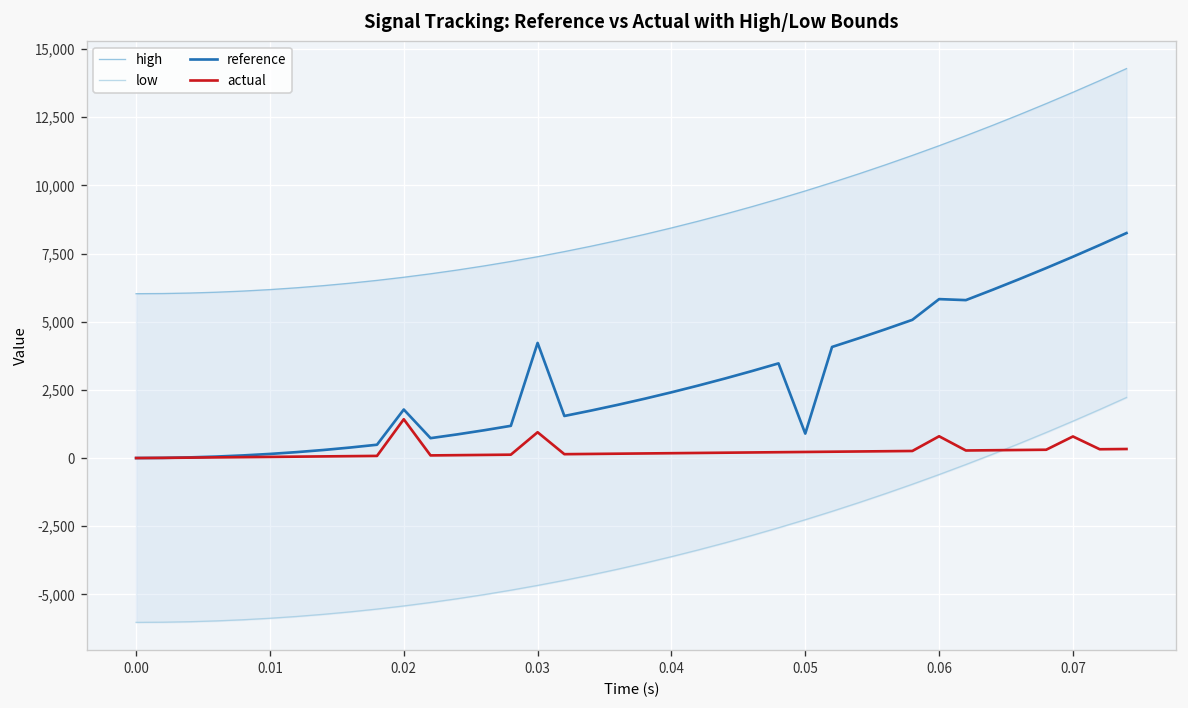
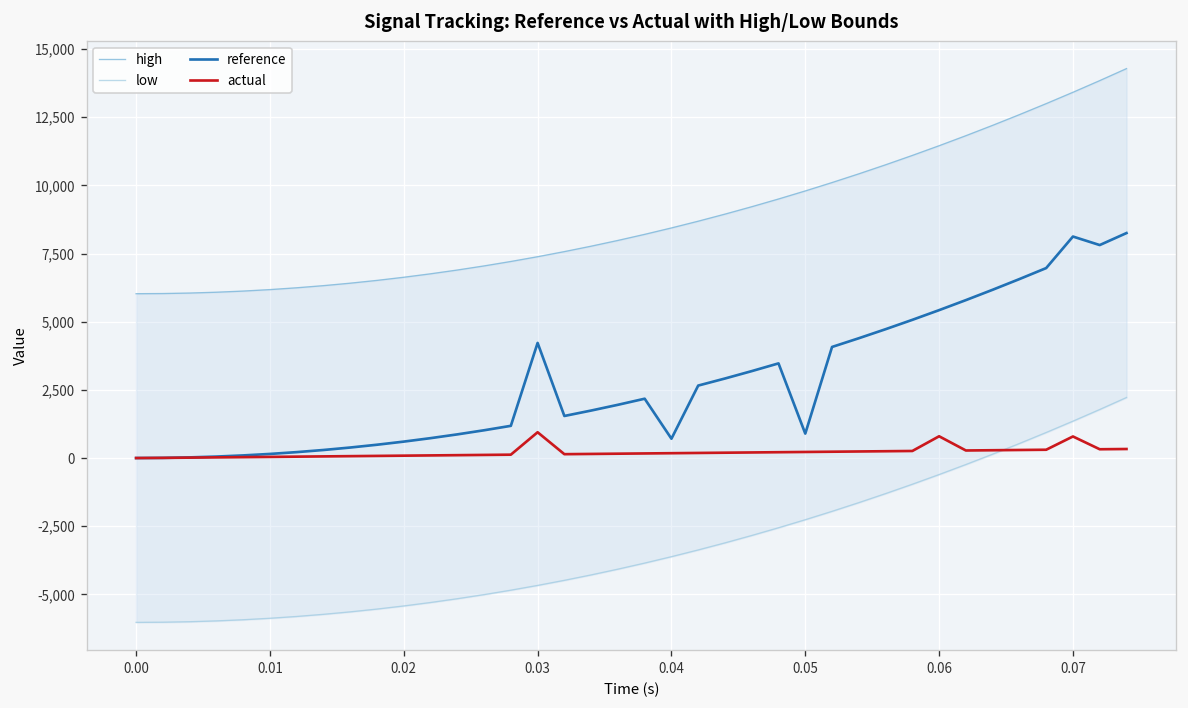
  {
    "reference": {
-     "0.02": "1,800",
+     "0.02": "600",
      "0.03": "4,200",
-     "0.04": "2,400",
+     "0.04": "700",
      "0.05": "900",
-     "0.06": "5,800",
-     "0.07": "7,400"
+     "0.06": "5,400",
+     "0.07": "8,100"
    },
    "actual": {
-     "0.02": "1,400",
+     "0.02": "100",
      "0.03": "900",
      "0.04": "200",
      "0.05": "200",
      "0.06": "800",
      "0.07": "800"
    }
  }
